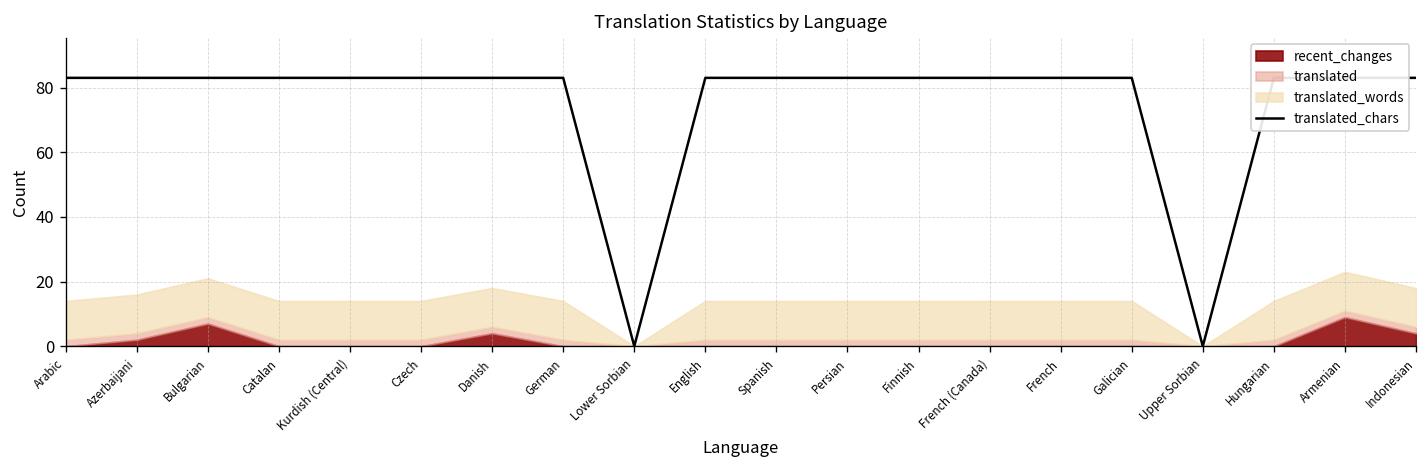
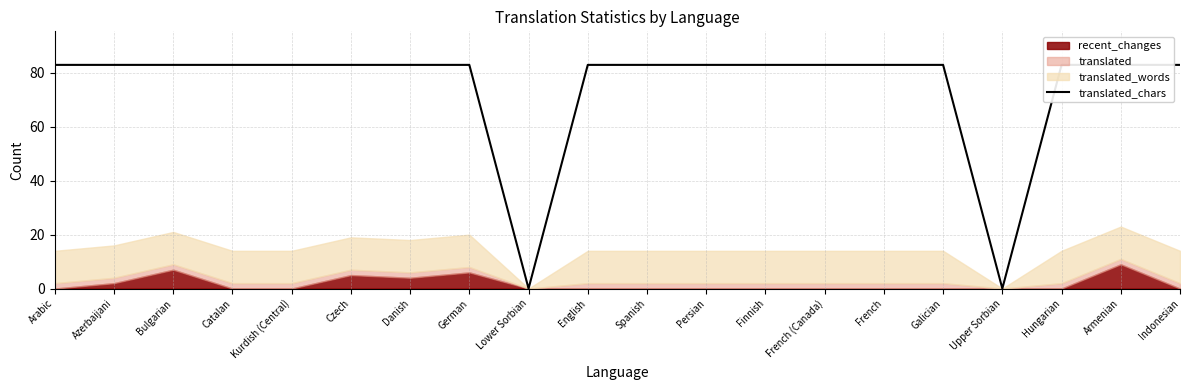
  {
    "translated_chars": {
      "Arabic": 83,
      "Azerbaijani": 83,
      "Bulgarian": 83,
      "Catalan": 83,
      "Kurdish (Central)": 83,
      "Czech": 83,
      "Danish": 83,
      "German": 83,
      "English": 83,
      "Spanish": 83,
      "Persian": 83,
      "Finnish": 83,
      "French (Canada)": 83,
      "French": 83,
      "Galician": 83,
      "Indonesian": 83
    },
    "recent_changes": {
      "Arabic": 0,
      "Azerbaijani": 2,
      "Bulgarian": 7,
      "Catalan": 0,
      "Kurdish (Central)": 0,
-     "Czech": 0,
+     "Czech": 5,
      "Danish": 4,
-     "German": 0,
+     "German": 6,
      "English": 0,
      "Spanish": 0,
      "Persian": 0,
      "Finnish": 0,
      "French (Canada)": 0,
      "French": 0,
      "Galician": 0,
      "Hungarian": 0,
      "Armenian": 9,
-     "Indonesian": 4
+     "Indonesian": 0
    }
  }
